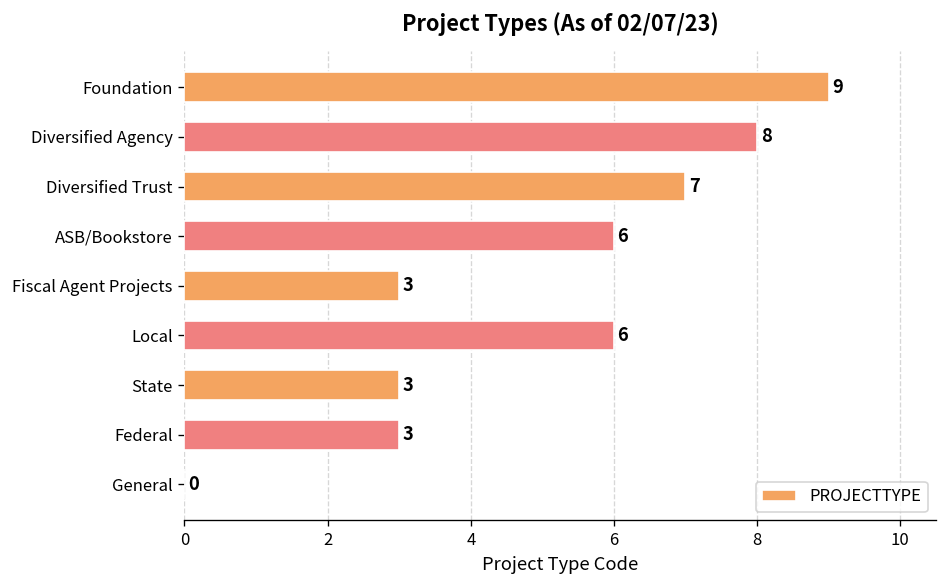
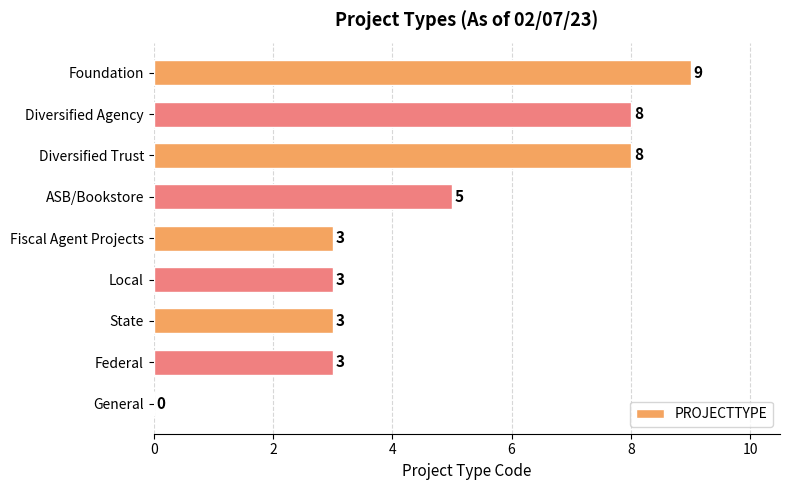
  {
    "Foundation": 9,
    "Diversified Agency": 8,
-   "Diversified Trust": 7,
-   "ASB/Bookstore": 6,
+   "Diversified Trust": 8,
+   "ASB/Bookstore": 5,
    "Fiscal Agent Projects": 3,
-   "Local": 6,
+   "Local": 3,
    "State": 3,
    "Federal": 3,
    "General": 0
  }
